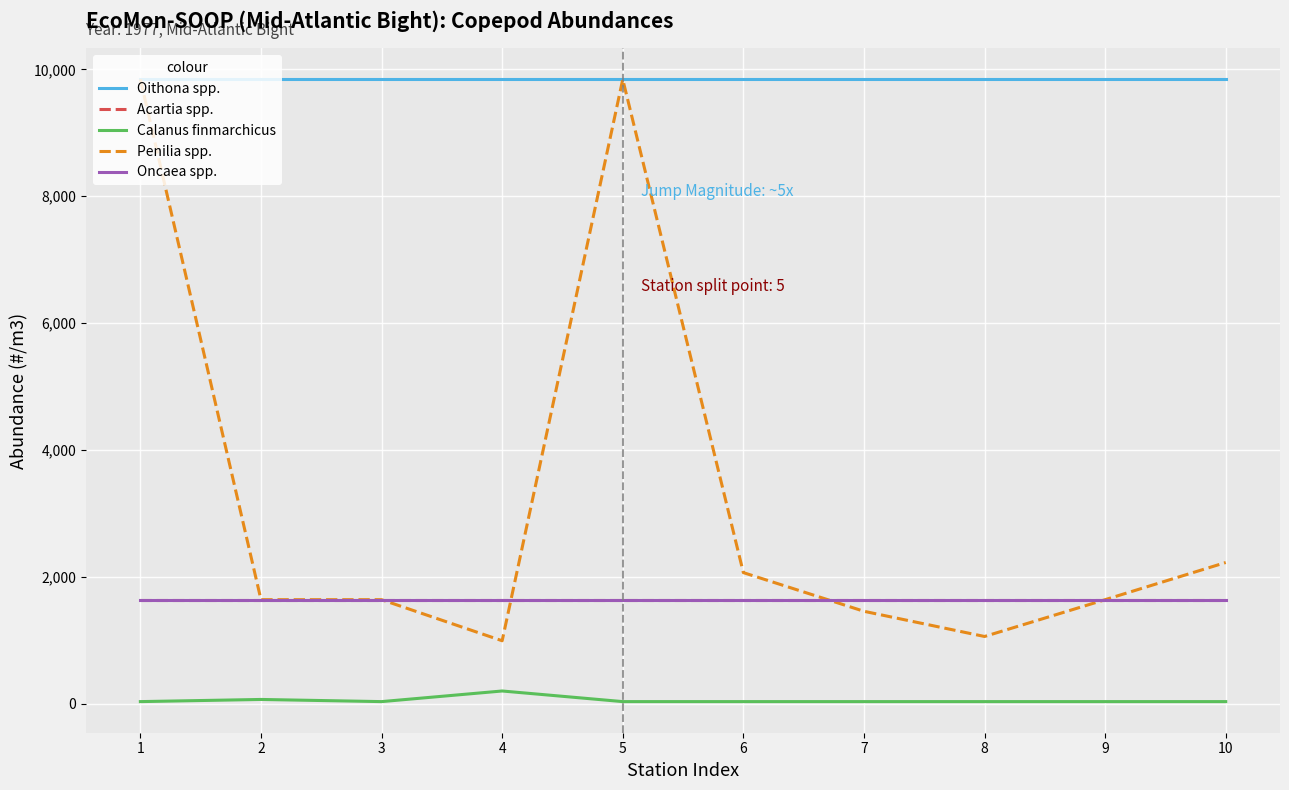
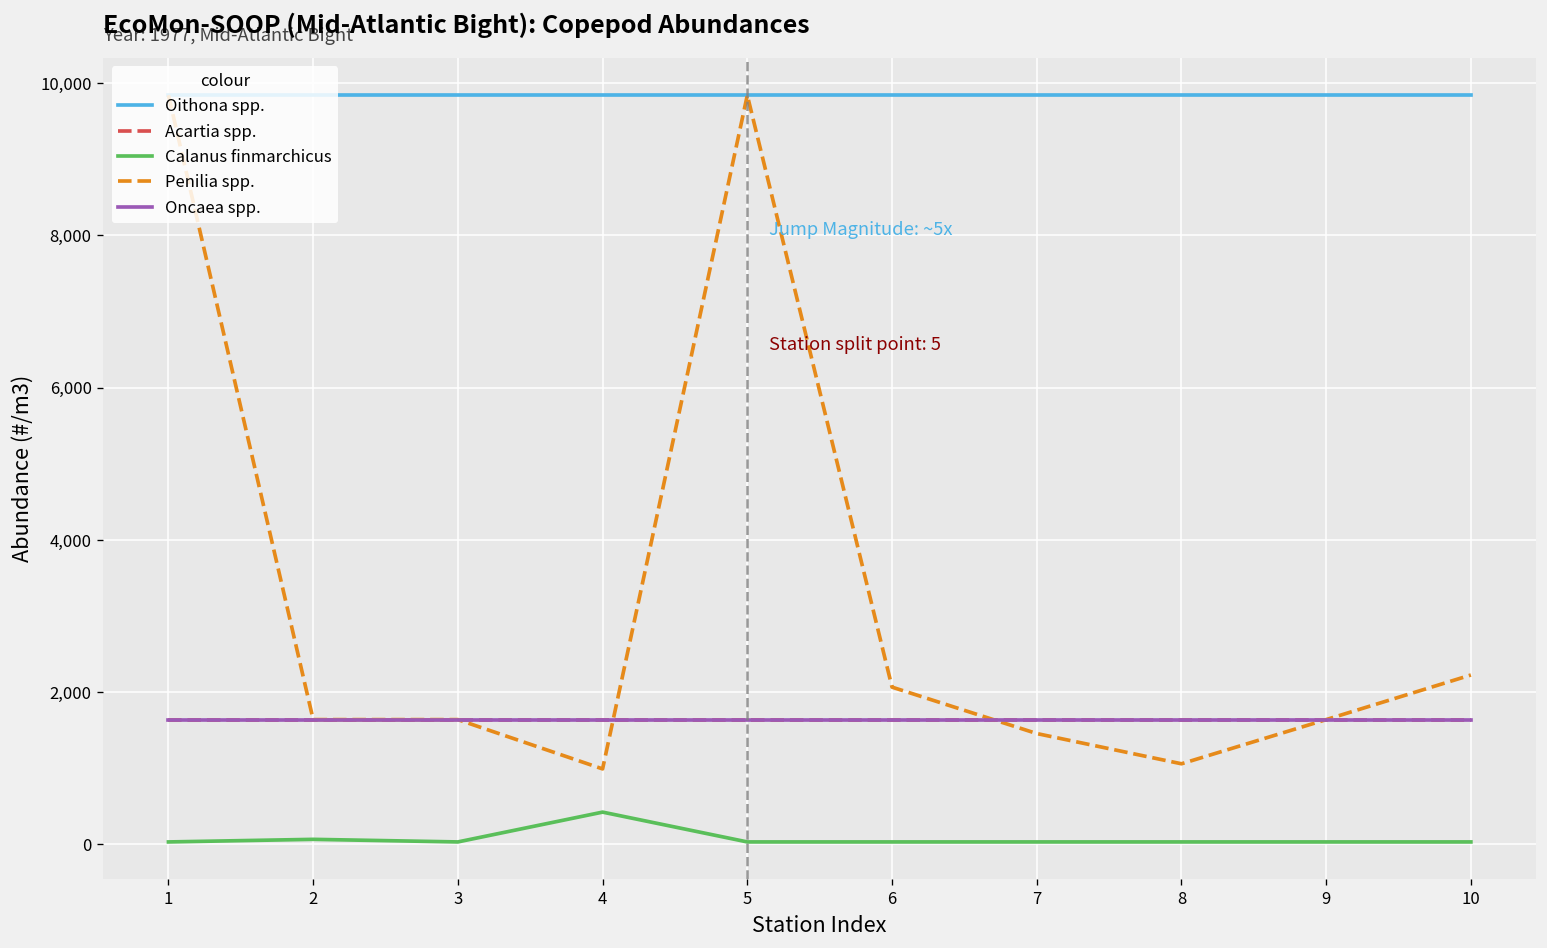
  {
    "Oithona spp.": {
      "3": "9,800",
      "4": "9,800",
      "6": "9,800",
      "7": "9,800",
      "8": "9,800",
      "9": "9,800",
      "10": "9,800"
    },
    "Oncaea spp.": {
      "1": "1,600",
      "4": "1,600",
      "5": "1,600",
      "6": "1,600",
      "7": "1,600",
      "8": "1,600",
      "10": "1,600"
    },
    "Calanus finmarchicus": {
      "1": "0",
      "2": "100",
      "3": "0",
-     "4": "200",
+     "4": "400",
      "5": "0",
      "6": "0",
      "7": "0",
      "8": "0",
      "9": "0",
      "10": "0"
    },
    "Penilia spp.": {
      "4": "1,000",
      "6": "2,100",
      "7": "1,500",
      "8": "1,100",
      "10": "2,200"
    }
  }
